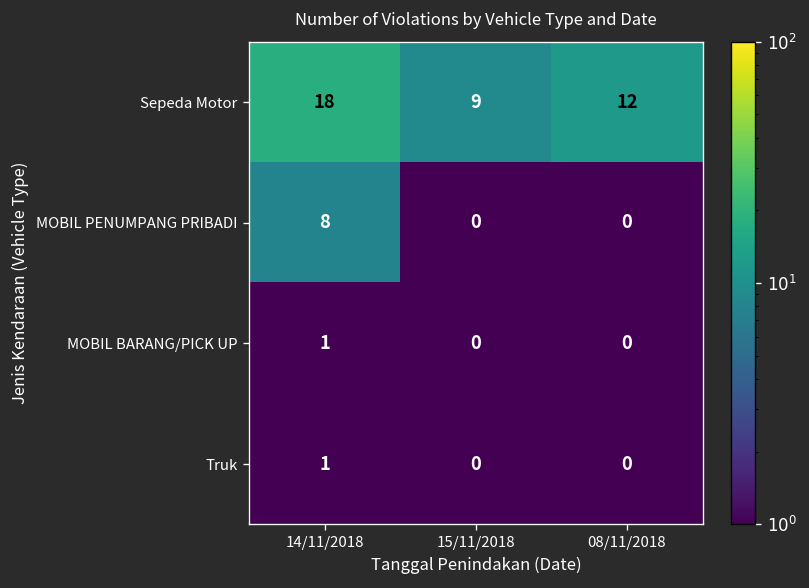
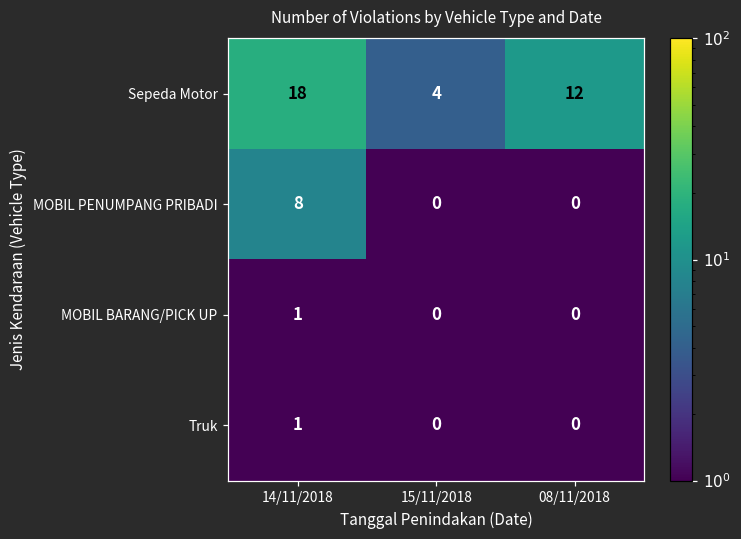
  {
    "Sepeda Motor": {
      "14/11/2018": 18,
-     "15/11/2018": 9,
+     "15/11/2018": 4,
      "08/11/2018": 12
    },
    "MOBIL PENUMPANG PRIBADI": {
      "14/11/2018": 8,
      "15/11/2018": 0,
      "08/11/2018": 0
    },
    "MOBIL BARANG/PICK UP": {
      "14/11/2018": 1,
      "15/11/2018": 0,
      "08/11/2018": 0
    },
    "Truk": {
      "14/11/2018": 1,
      "15/11/2018": 0,
      "08/11/2018": 0
    }
  }
